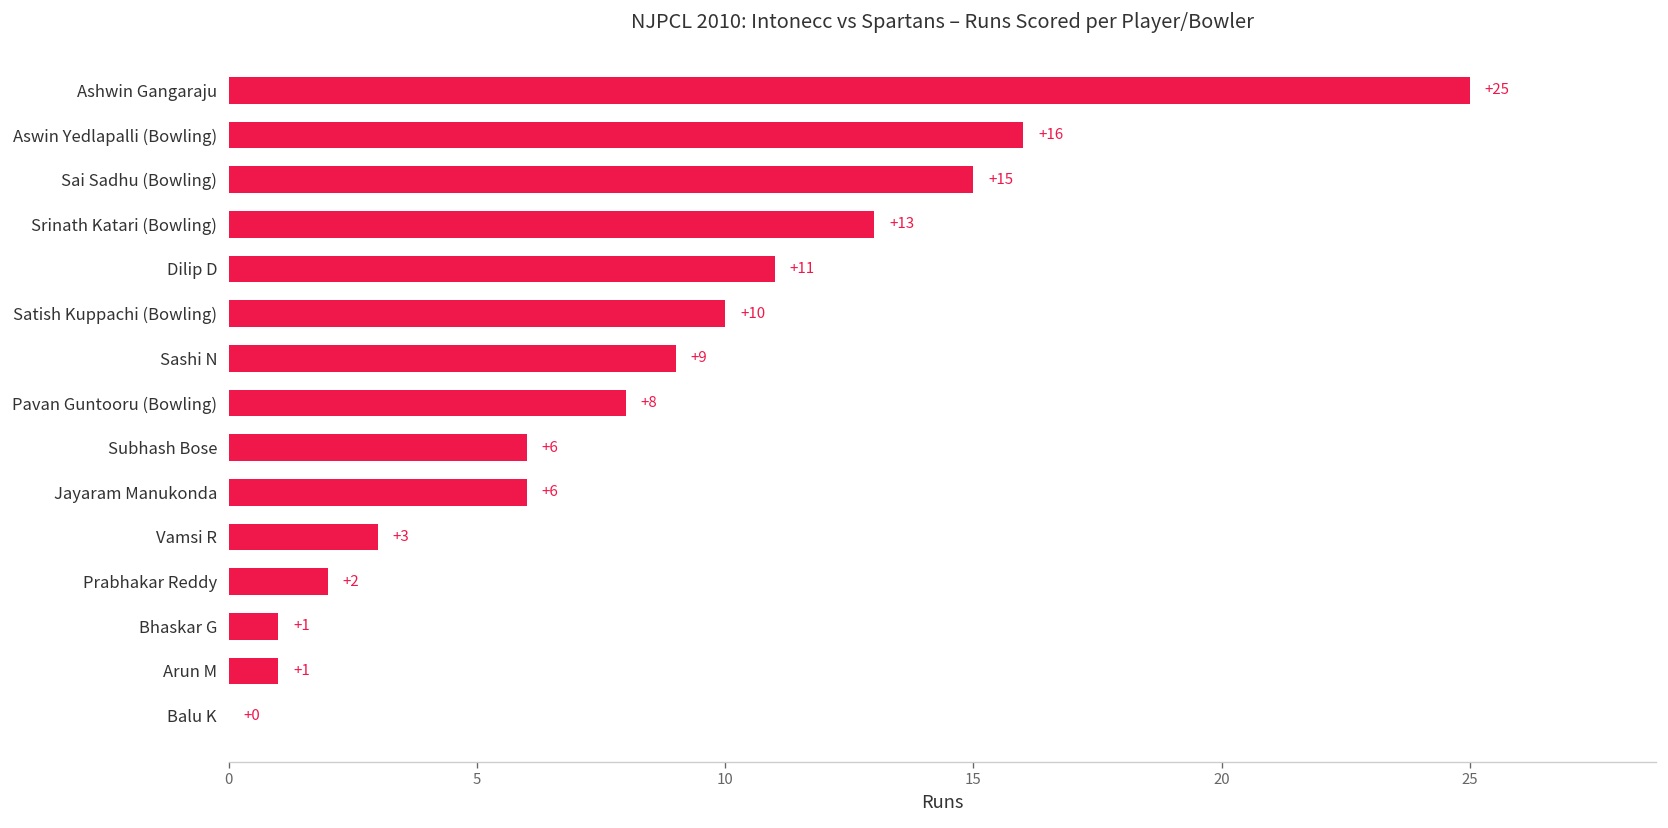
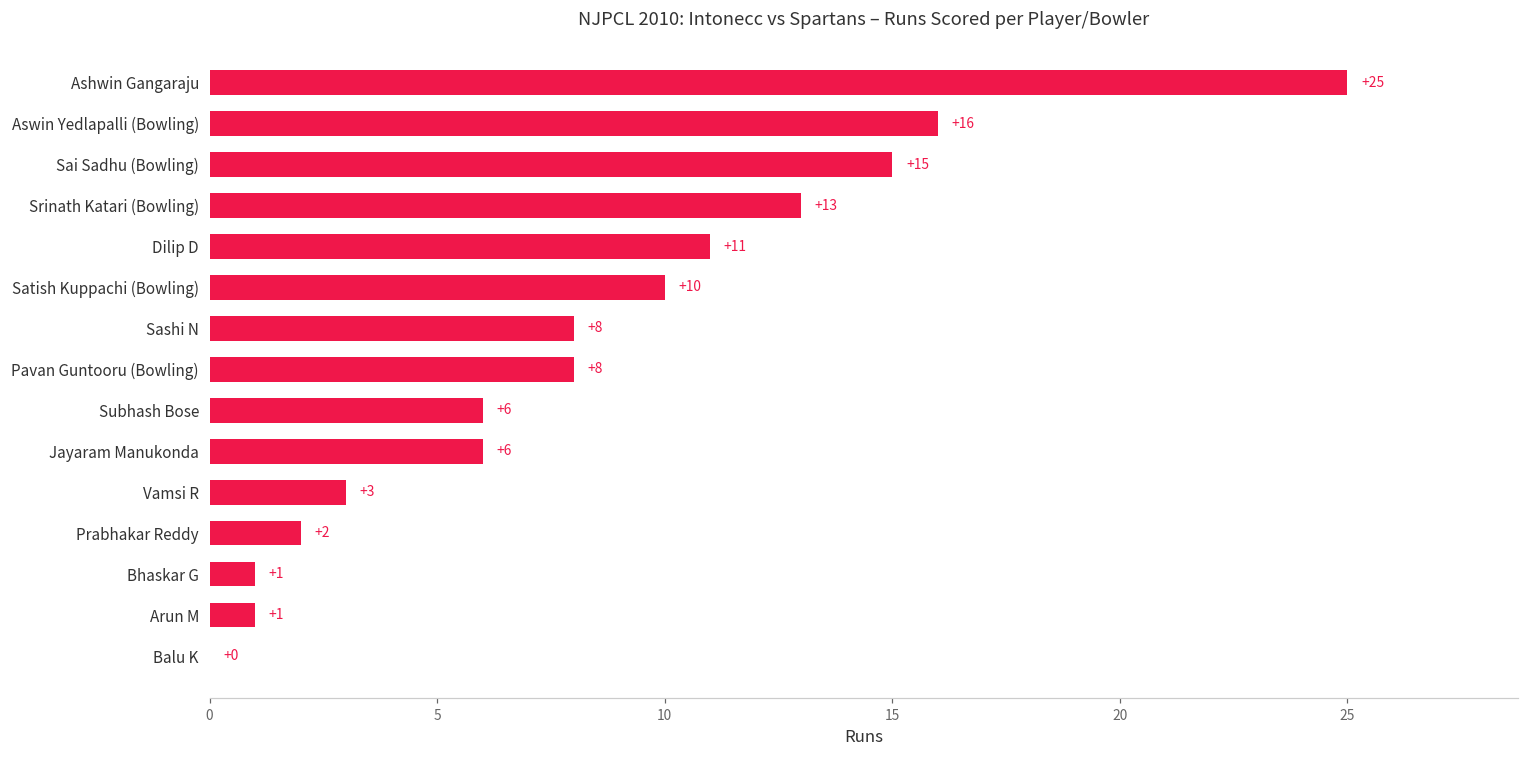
  {
    "Ashwin Gangaraju": "+25",
    "Aswin Yedlapalli (Bowling)": "+16",
    "Sai Sadhu (Bowling)": "+15",
    "Srinath Katari (Bowling)": "+13",
    "Dilip D": "+11",
    "Satish Kuppachi (Bowling)": "+10",
-   "Sashi N": "+9",
+   "Sashi N": "+8",
    "Pavan Guntooru (Bowling)": "+8",
    "Subhash Bose": "+6",
    "Jayaram Manukonda": "+6",
    "Vamsi R": "+3",
    "Prabhakar Reddy": "+2",
    "Bhaskar G": "+1",
    "Arun M": "+1",
    "Balu K": "+0"
  }
